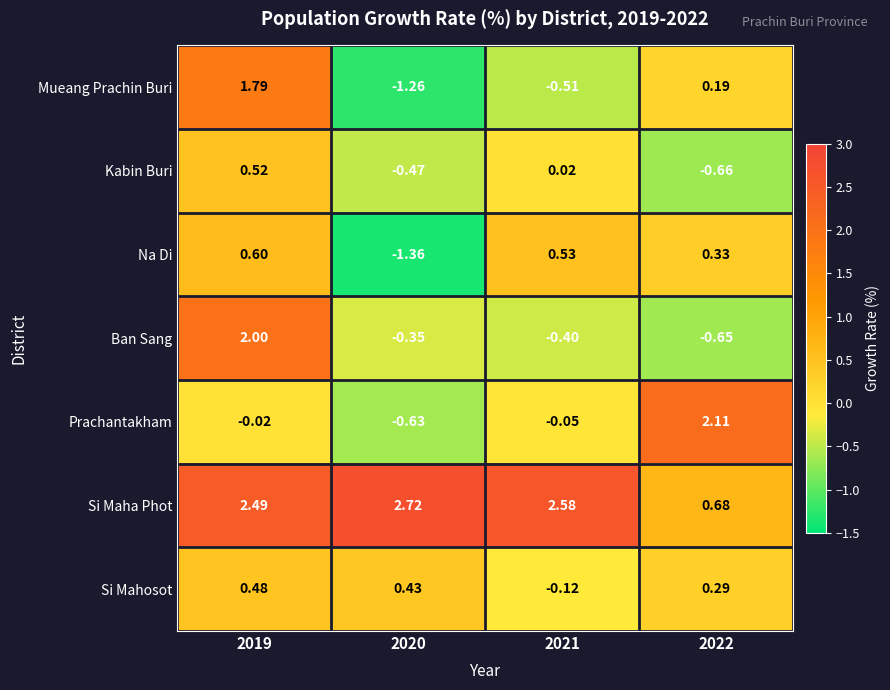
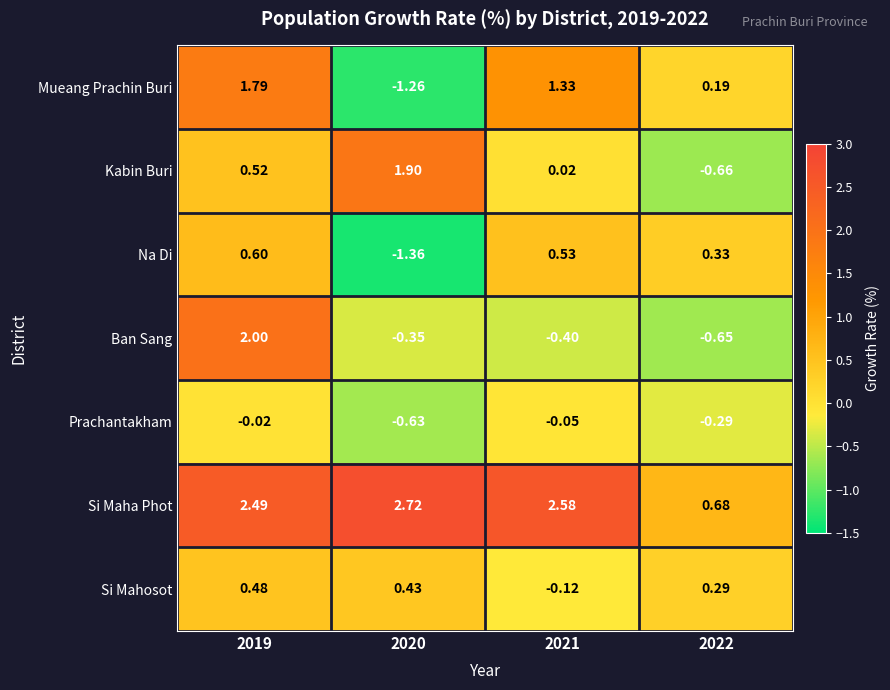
  {
    "Mueang Prachin Buri": {
      "2019": 1.79,
      "2020": -1.26,
-     "2021": -0.51,
+     "2021": 1.33,
      "2022": 0.19
    },
    "Kabin Buri": {
      "2019": 0.52,
-     "2020": -0.47,
+     "2020": 1.90,
      "2021": 0.02,
      "2022": -0.66
    },
    "Na Di": {
      "2019": 0.60,
      "2020": -1.36,
      "2021": 0.53,
      "2022": 0.33
    },
    "Ban Sang": {
      "2019": 2.00,
      "2020": -0.35,
      "2021": -0.40,
      "2022": -0.65
    },
    "Prachantakham": {
      "2019": -0.02,
      "2020": -0.63,
      "2021": -0.05,
-     "2022": 2.11
+     "2022": -0.29
    },
    "Si Maha Phot": {
      "2019": 2.49,
      "2020": 2.72,
      "2021": 2.58,
      "2022": 0.68
    },
    "Si Mahosot": {
      "2019": 0.48,
      "2020": 0.43,
      "2021": -0.12,
      "2022": 0.29
    }
  }
